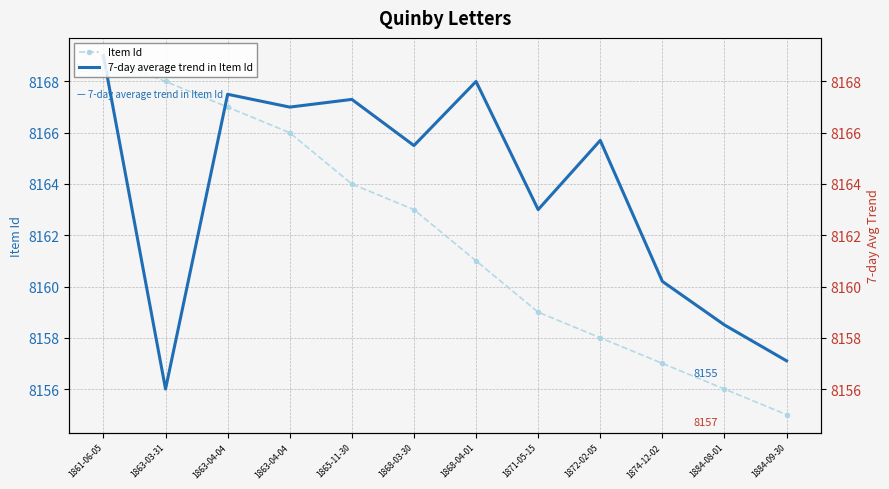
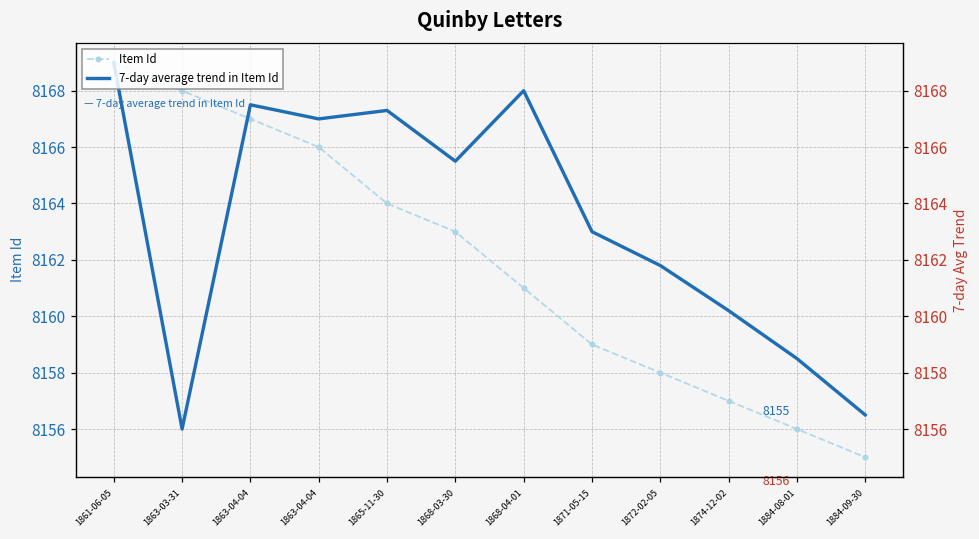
  {
    "Item Id": {
      "1863-03-31": 8168.0,
      "1865-11-30": 8164.0,
      "1868-03-30": 8163.0,
      "1868-04-01": 8161.0,
      "1871-05-15": 8159.0,
      "1872-02-05": 8158.0,
      "1874-12-02": 8157.0,
      "1884-09-30": 8155.0
    },
    "7-day average trend in Item Id": {
-     "1872-02-05": 8165.7,
-     "1884-09-30": 8157
+     "1872-02-05": 8161.8,
+     "1884-09-30": 8156
    }
  }
